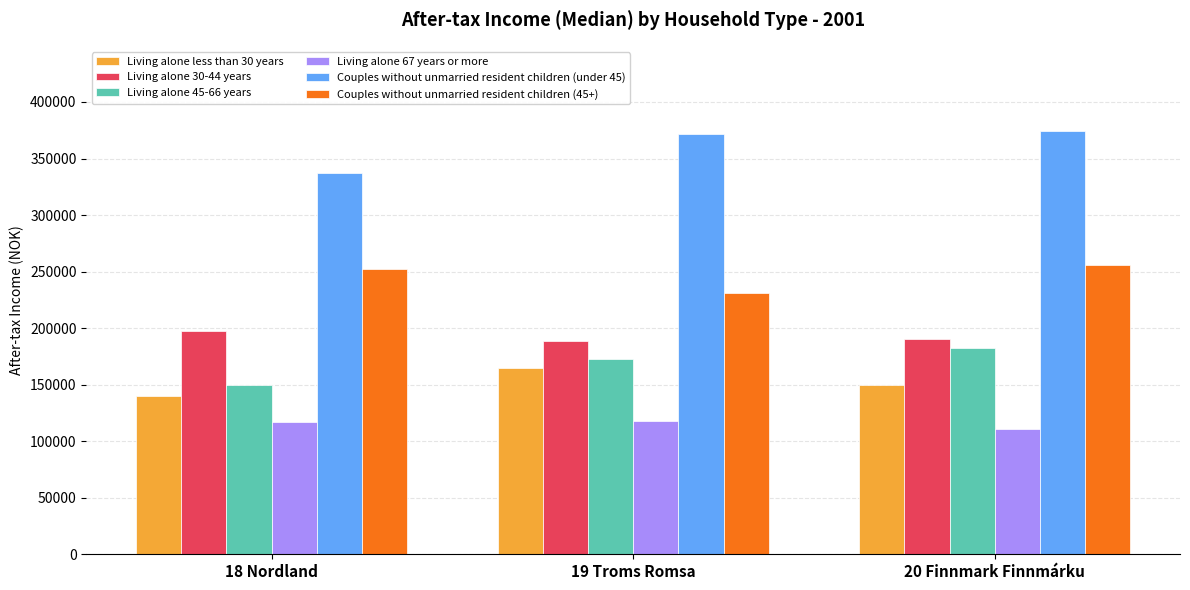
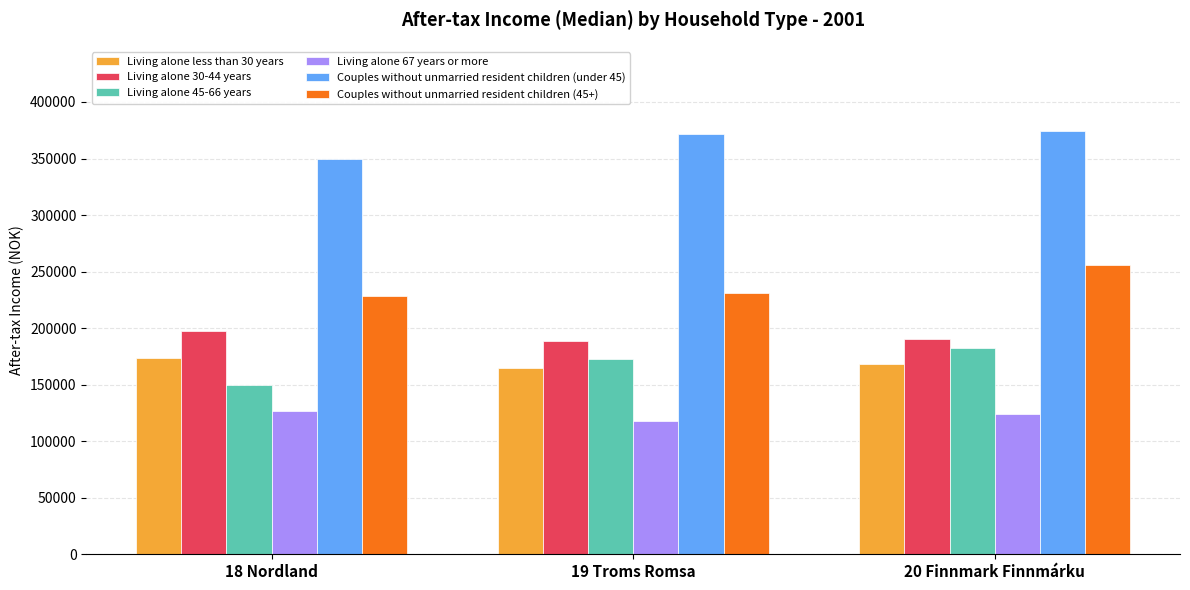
  {
    "Living alone less than 30 years": {
-     "18 Nordland": 140000,
+     "18 Nordland": 174000,
      "19 Troms Romsa": 165000,
-     "20 Finnmark Finnmárku": 150000
+     "20 Finnmark Finnmárku": 169000
    },
    "Living alone 30-44 years": {
      "18 Nordland": 197000,
      "19 Troms Romsa": 188000,
      "20 Finnmark Finnmárku": 191000
    },
    "Living alone 45-66 years": {
      "18 Nordland": 150000,
      "19 Troms Romsa": 173000,
      "20 Finnmark Finnmárku": 182000
    },
    "Living alone 67 years or more": {
-     "18 Nordland": 117000,
+     "18 Nordland": 127000,
      "19 Troms Romsa": 118000,
-     "20 Finnmark Finnmárku": 111000
+     "20 Finnmark Finnmárku": 124000
    },
    "Couples without unmarried resident children (under 45)": {
-     "18 Nordland": 337000,
+     "18 Nordland": 350000,
      "19 Troms Romsa": 372000,
      "20 Finnmark Finnmárku": 374000
    },
    "Couples without unmarried resident children (45+)": {
-     "18 Nordland": 252000,
+     "18 Nordland": 228000,
      "19 Troms Romsa": 231000,
      "20 Finnmark Finnmárku": 255000
    }
  }
